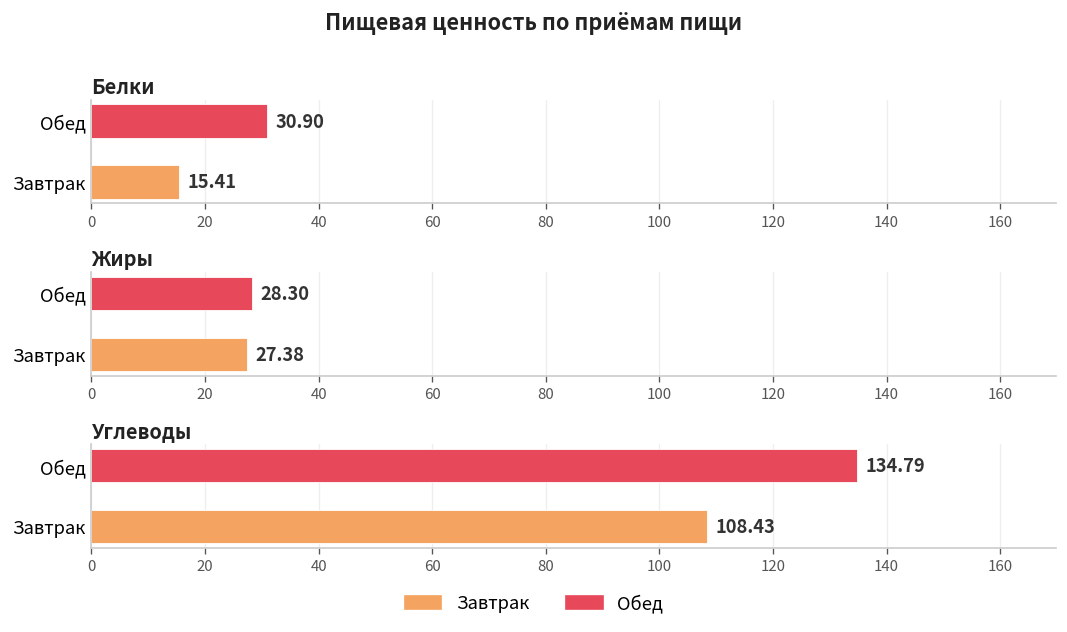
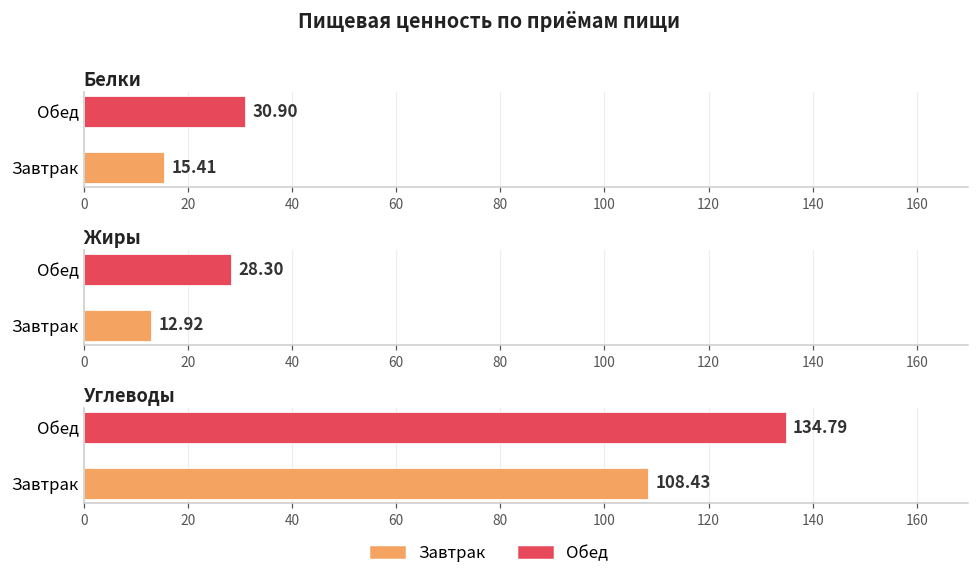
  {
    "Белки": {
      "Обед": 30.90,
      "Завтрак": 15.41
    },
    "Жиры": {
      "Обед": 28.30,
-     "Завтрак": 27.38
+     "Завтрак": 12.92
    },
    "Углеводы": {
      "Обед": 134.79,
      "Завтрак": 108.43
    }
  }
